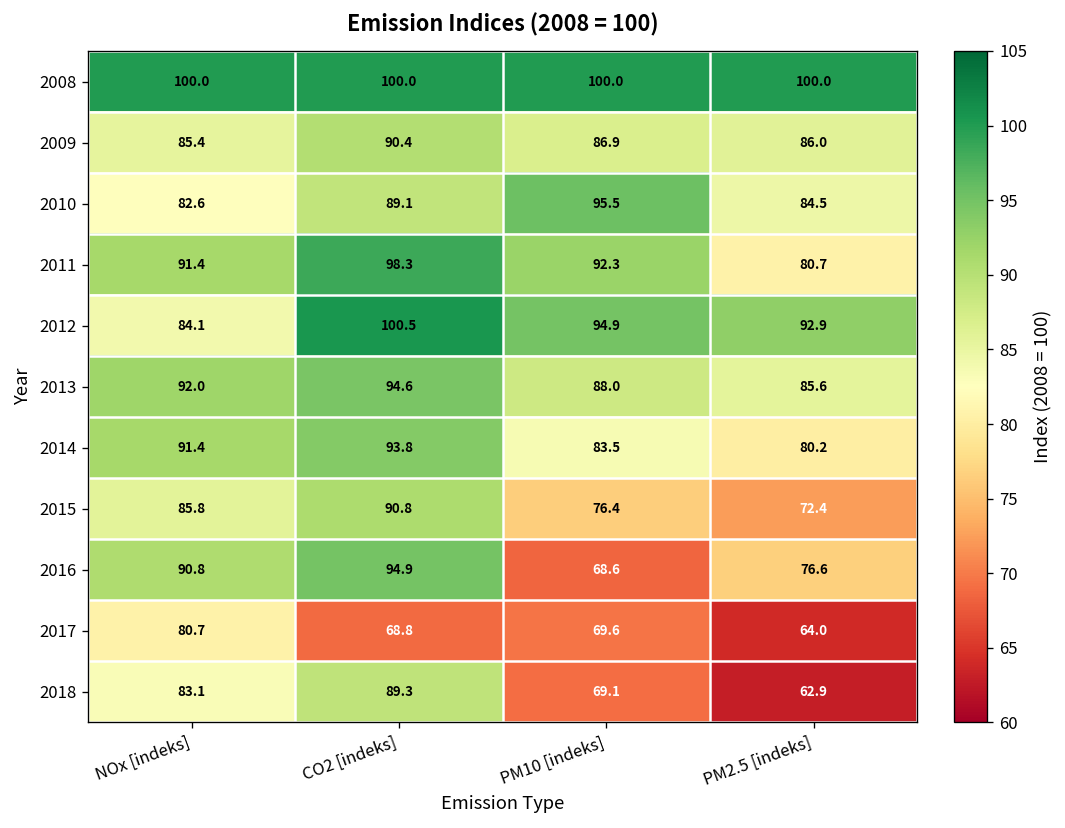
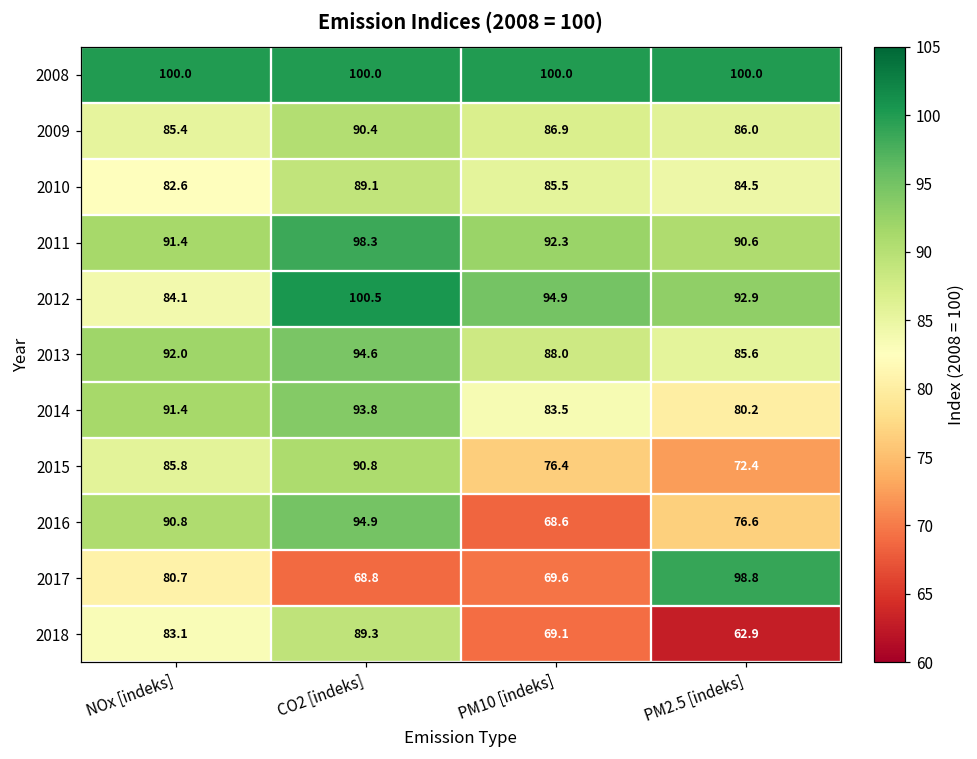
  {
    "2008": {
      "NOx [indeks]": 100.0,
      "CO2 [indeks]": 100.0,
      "PM10 [indeks]": 100.0,
      "PM2.5 [indeks]": 100.0
    },
    "2009": {
      "NOx [indeks]": 85.4,
      "CO2 [indeks]": 90.4,
      "PM10 [indeks]": 86.9,
      "PM2.5 [indeks]": 86.0
    },
    "2010": {
      "NOx [indeks]": 82.6,
      "CO2 [indeks]": 89.1,
-     "PM10 [indeks]": 95.5,
+     "PM10 [indeks]": 85.5,
      "PM2.5 [indeks]": 84.5
    },
    "2011": {
      "NOx [indeks]": 91.4,
      "CO2 [indeks]": 98.3,
      "PM10 [indeks]": 92.3,
-     "PM2.5 [indeks]": 80.7
+     "PM2.5 [indeks]": 90.6
    },
    "2012": {
      "NOx [indeks]": 84.1,
      "CO2 [indeks]": 100.5,
      "PM10 [indeks]": 94.9,
      "PM2.5 [indeks]": 92.9
    },
    "2013": {
      "NOx [indeks]": 92.0,
      "CO2 [indeks]": 94.6,
      "PM10 [indeks]": 88.0,
      "PM2.5 [indeks]": 85.6
    },
    "2014": {
      "NOx [indeks]": 91.4,
      "CO2 [indeks]": 93.8,
      "PM10 [indeks]": 83.5,
      "PM2.5 [indeks]": 80.2
    },
    "2015": {
      "NOx [indeks]": 85.8,
      "CO2 [indeks]": 90.8,
      "PM10 [indeks]": 76.4,
      "PM2.5 [indeks]": 72.4
    },
    "2016": {
      "NOx [indeks]": 90.8,
      "CO2 [indeks]": 94.9,
      "PM10 [indeks]": 68.6,
      "PM2.5 [indeks]": 76.6
    },
    "2017": {
      "NOx [indeks]": 80.7,
      "CO2 [indeks]": 68.8,
      "PM10 [indeks]": 69.6,
-     "PM2.5 [indeks]": 64.0
+     "PM2.5 [indeks]": 98.8
    },
    "2018": {
      "NOx [indeks]": 83.1,
      "CO2 [indeks]": 89.3,
      "PM10 [indeks]": 69.1,
      "PM2.5 [indeks]": 62.9
    }
  }
